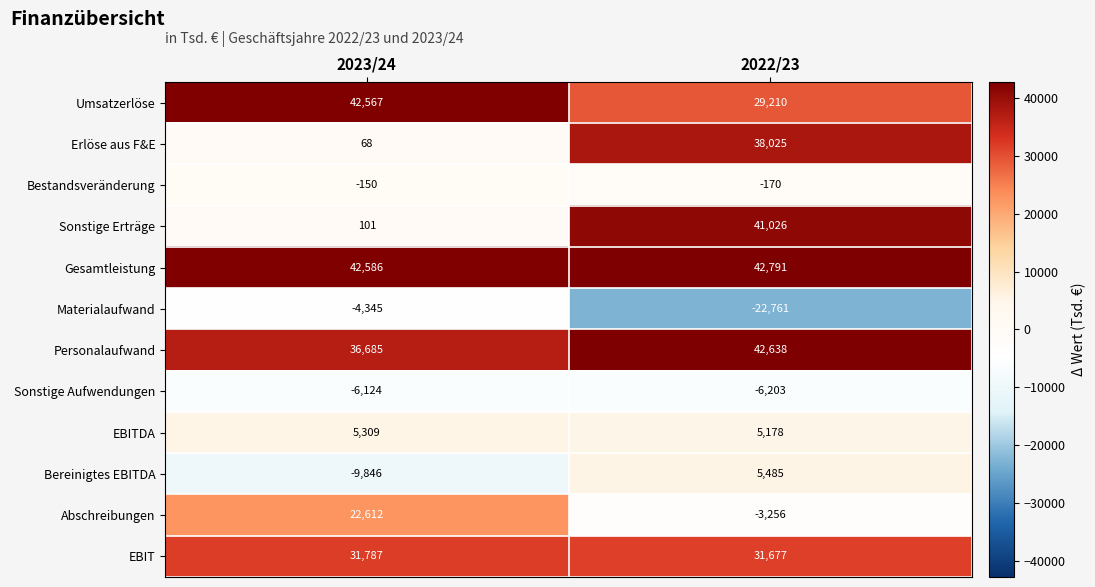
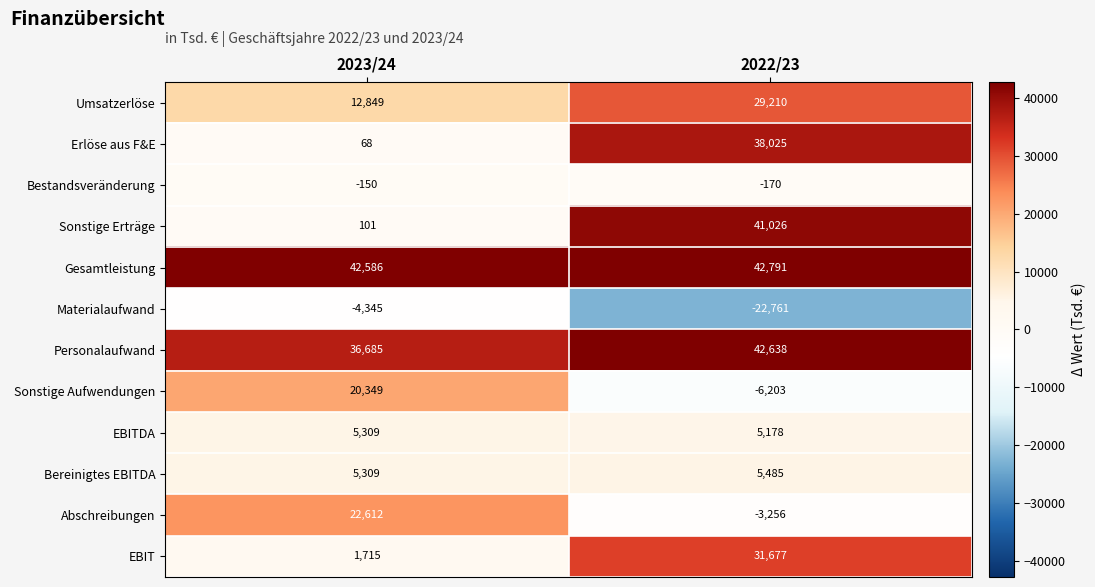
  {
    "Umsatzerlöse": {
-     "2023/24": "42,567",
+     "2023/24": "12,849",
      "2022/23": "29,210"
    },
    "Erlöse aus F&E": {
      "2023/24": "68",
      "2022/23": "38,025"
    },
    "Bestandsveränderung": {
      "2023/24": "-150",
      "2022/23": "-170"
    },
    "Sonstige Erträge": {
      "2023/24": "101",
      "2022/23": "41,026"
    },
    "Gesamtleistung": {
      "2023/24": "42,586",
      "2022/23": "42,791"
    },
    "Materialaufwand": {
      "2023/24": "-4,345",
      "2022/23": "-22,761"
    },
    "Personalaufwand": {
      "2023/24": "36,685",
      "2022/23": "42,638"
    },
    "Sonstige Aufwendungen": {
-     "2023/24": "-6,124",
+     "2023/24": "20,349",
      "2022/23": "-6,203"
    },
    "EBITDA": {
      "2023/24": "5,309",
      "2022/23": "5,178"
    },
    "Bereinigtes EBITDA": {
-     "2023/24": "-9,846",
+     "2023/24": "5,309",
      "2022/23": "5,485"
    },
    "Abschreibungen": {
      "2023/24": "22,612",
      "2022/23": "-3,256"
    },
    "EBIT": {
-     "2023/24": "31,787",
+     "2023/24": "1,715",
      "2022/23": "31,677"
    }
  }
